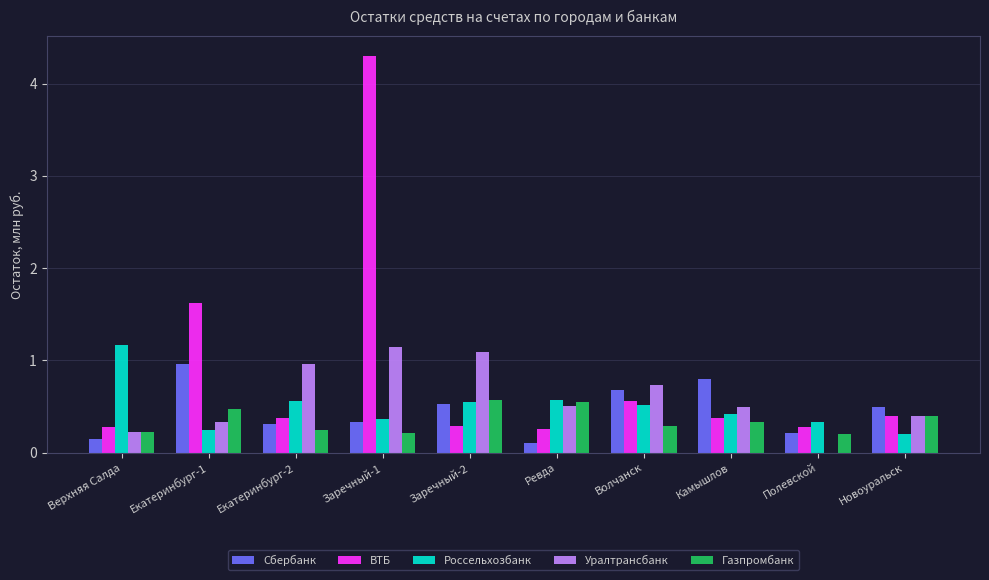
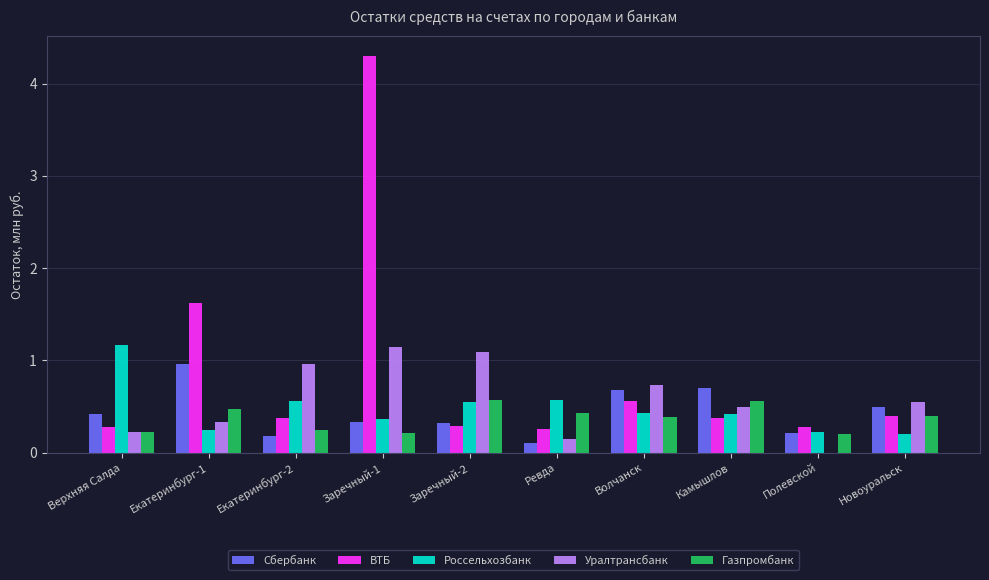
  {
    "Сбербанк": {
-     "Верхняя Салда": 0.1,
+     "Верхняя Салда": 0.4,
      "Екатеринбург-1": 1.0,
-     "Екатеринбург-2": 0.3,
+     "Екатеринбург-2": 0.2,
      "Заречный-1": 0.3,
-     "Заречный-2": 0.5,
+     "Заречный-2": 0.3,
      "Ревда": 0.1,
      "Волчанск": 0.7,
-     "Камышлов": 0.8,
+     "Камышлов": 0.7,
      "Полевской": 0.2,
      "Новоуральск": 0.5
    },
    "ВТБ": {
      "Верхняя Салда": 0.3,
      "Екатеринбург-1": 1.6,
      "Екатеринбург-2": 0.4,
      "Заречный-1": 4.3,
      "Заречный-2": 0.3,
      "Ревда": 0.3,
      "Волчанск": 0.6,
      "Камышлов": 0.4,
      "Полевской": 0.3,
      "Новоуральск": 0.4
    },
    "Россельхозбанк": {
      "Верхняя Салда": 1.2,
      "Екатеринбург-1": 0.2,
      "Екатеринбург-2": 0.6,
      "Заречный-1": 0.4,
      "Заречный-2": 0.5,
      "Ревда": 0.6,
-     "Волчанск": 0.5,
+     "Волчанск": 0.4,
      "Камышлов": 0.4,
-     "Полевской": 0.3,
+     "Полевской": 0.2,
      "Новоуральск": 0.2
    },
    "Уралтрансбанк": {
      "Верхняя Салда": 0.2,
      "Екатеринбург-1": 0.3,
      "Екатеринбург-2": 1.0,
      "Заречный-1": 1.2,
      "Заречный-2": 1.1,
-     "Ревда": 0.5,
+     "Ревда": 0.1,
      "Волчанск": 0.7,
      "Камышлов": 0.5,
-     "Новоуральск": 0.4
+     "Новоуральск": 0.5
    },
    "Газпромбанк": {
      "Верхняя Салда": 0.2,
      "Екатеринбург-1": 0.5,
      "Екатеринбург-2": 0.2,
      "Заречный-1": 0.2,
      "Заречный-2": 0.6,
-     "Ревда": 0.5,
-     "Волчанск": 0.3,
-     "Камышлов": 0.3,
+     "Ревда": 0.4,
+     "Волчанск": 0.4,
+     "Камышлов": 0.6,
      "Полевской": 0.2,
      "Новоуральск": 0.4
    }
  }
